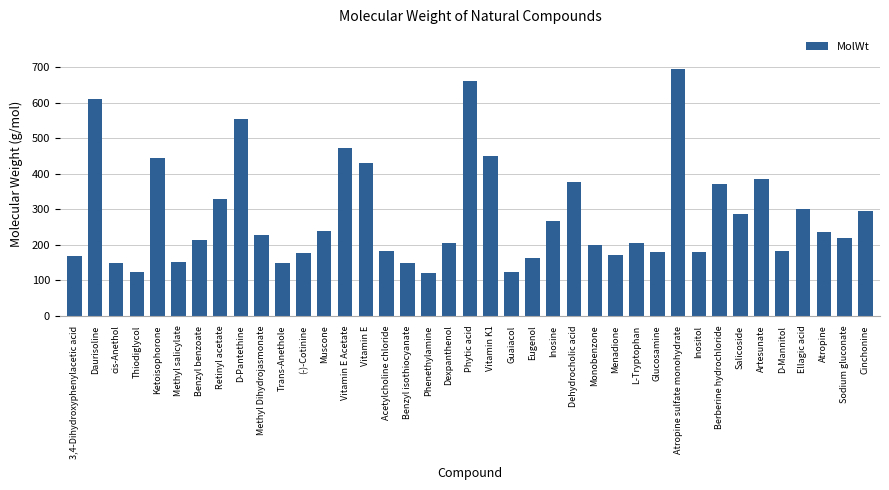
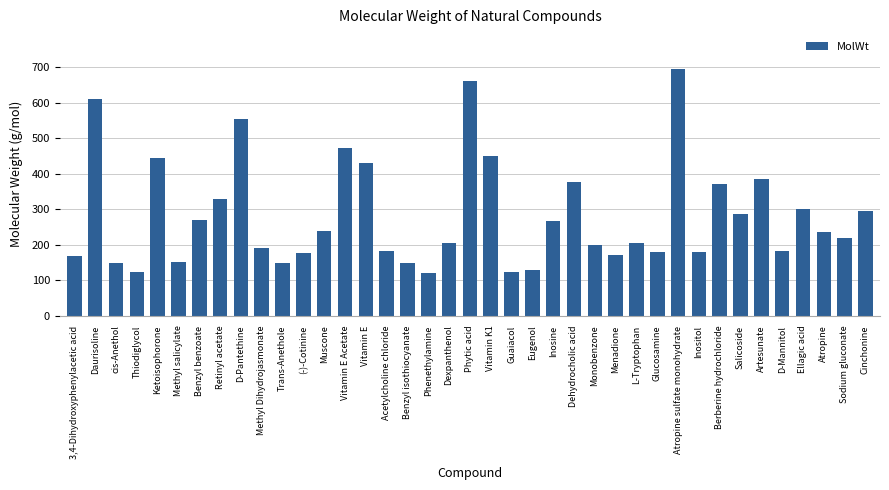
  {
    "3,4-Dihydroxyphenylacetic acid": 170,
    "Daurisoline": 610,
    "cis-Anethol": 150,
    "Thiodiglycol": 120,
    "Ketoisophorone": 450,
    "Methyl salicylate": 150,
-   "Benzyl benzoate": 210,
+   "Benzyl benzoate": 270,
    "Retinyl acetate": 330,
    "D-Pantethine": 550,
-   "Methyl Dihydrojasmonate": 230,
+   "Methyl Dihydrojasmonate": 190,
    "Trans-Anethole": 150,
    "(-)-Cotinine": 180,
    "Muscone": 240,
    "Vitamin E Acetate": 470,
    "Vitamin E": 430,
    "Acetylcholine chloride": 180,
    "Benzyl isothiocyanate": 150,
    "Phenethylamine": 120,
    "Dexpanthenol": 210,
    "Phytic acid": 660,
    "Vitamin K1": 450,
    "Guaiacol": 120,
-   "Eugenol": 160,
+   "Eugenol": 130,
    "Inosine": 270,
    "Dehydrocholic acid": 380,
    "Monobenzone": 200,
    "Menadione": 170,
    "L-Tryptophan": 200,
    "Glucosamine": 180,
    "Atropine sulfate monohydrate": 690,
    "Inositol": 180,
    "Berberine hydrochloride": 370,
    "Salicoside": 290,
    "Artesunate": 380,
    "D-Mannitol": 180,
    "Ellagic acid": 300,
    "Atropine": 240,
    "Sodium gluconate": 220,
    "Cinchonine": 290
  }
